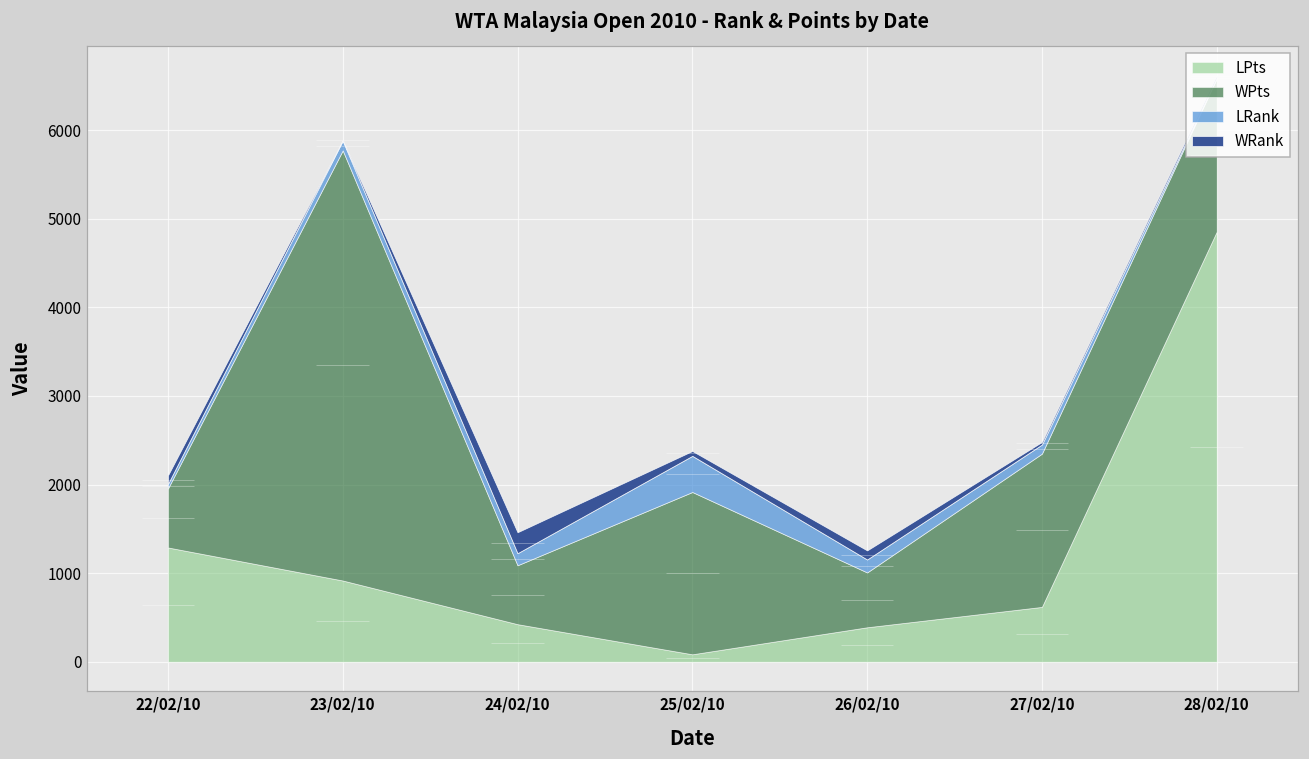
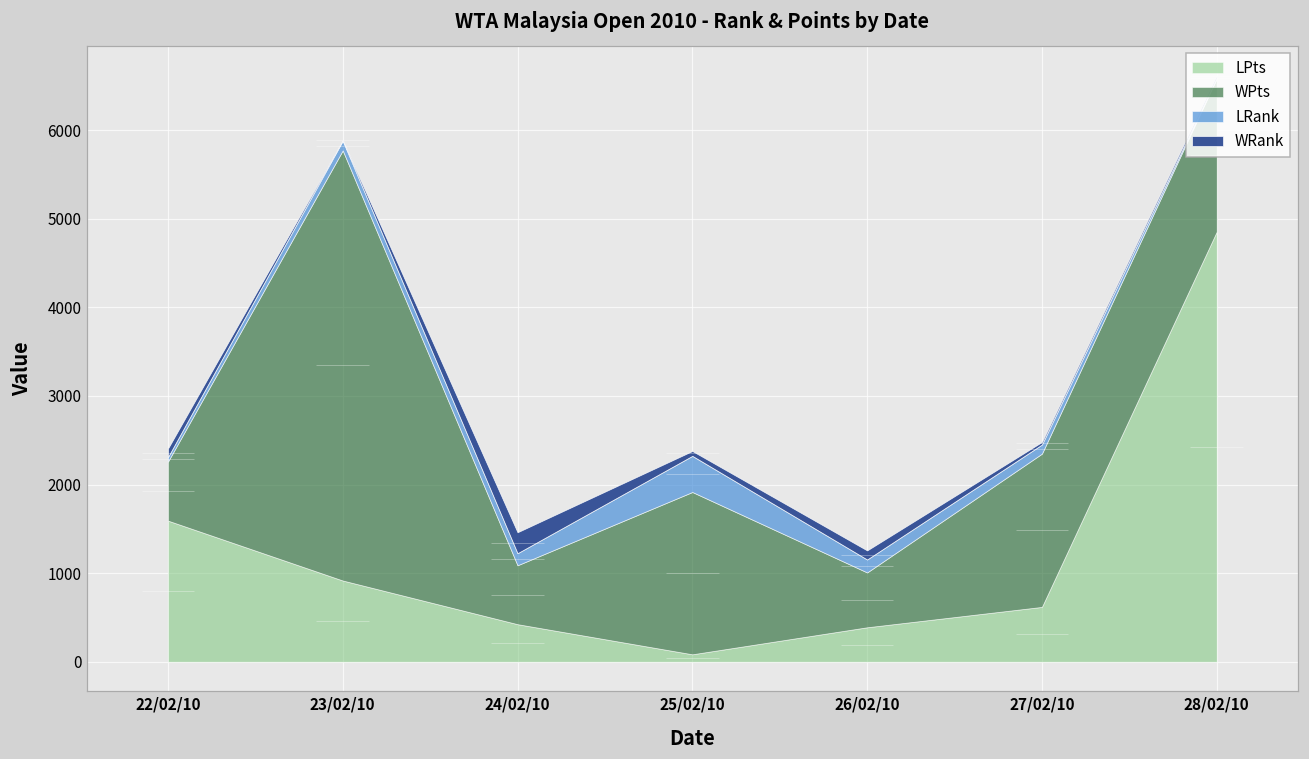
  {
    "LPts": {
-     "22/02/10": 1300,
+     "22/02/10": 1600,
      "23/02/10": 900,
      "24/02/10": 400,
      "25/02/10": 100,
      "26/02/10": 400,
      "27/02/10": 600,
      "28/02/10": 4900
    },
    "WPts": {
      "22/02/10": 700,
      "23/02/10": 4900,
      "24/02/10": 700,
      "25/02/10": 1800,
      "26/02/10": 600,
      "27/02/10": 1700
    },
    "LRank": {
      "22/02/10": 100,
      "24/02/10": 100,
      "25/02/10": 400,
      "26/02/10": 100
    },
    "WRank": {
      "22/02/10": 100,
      "24/02/10": 200,
      "25/02/10": 100,
      "26/02/10": 100
    }
  }
